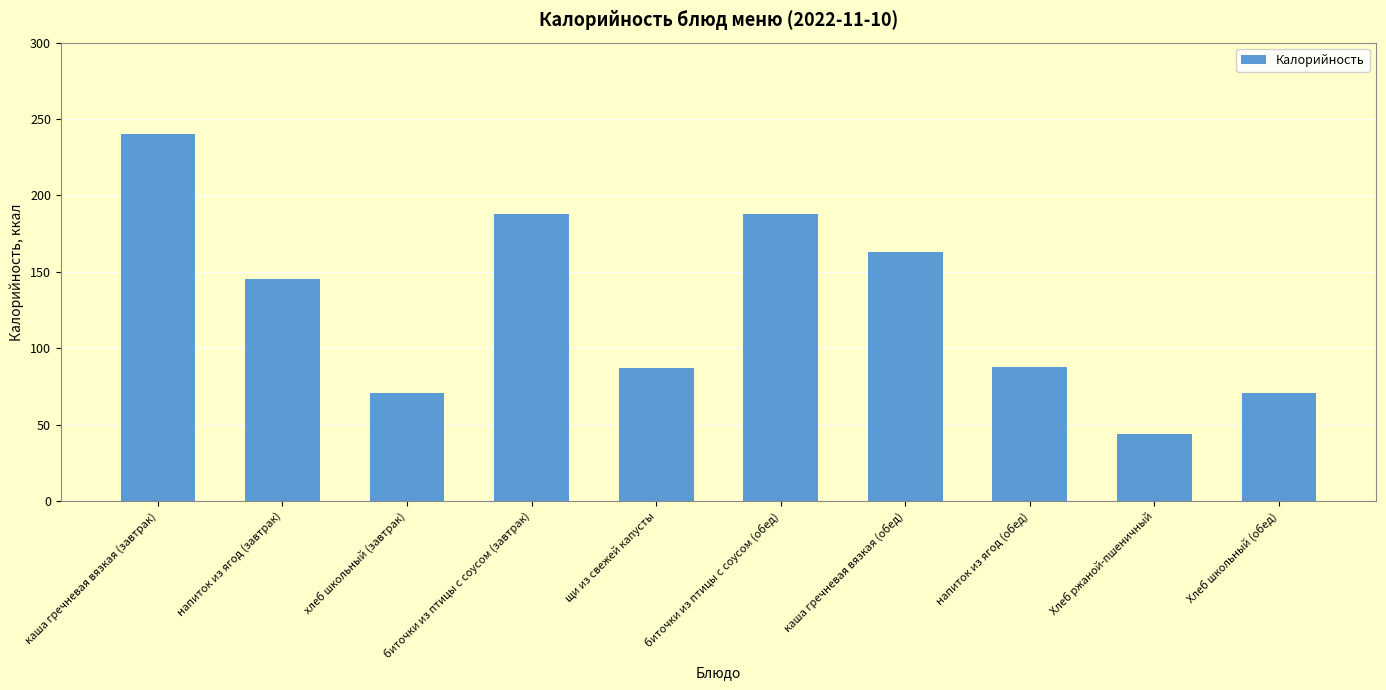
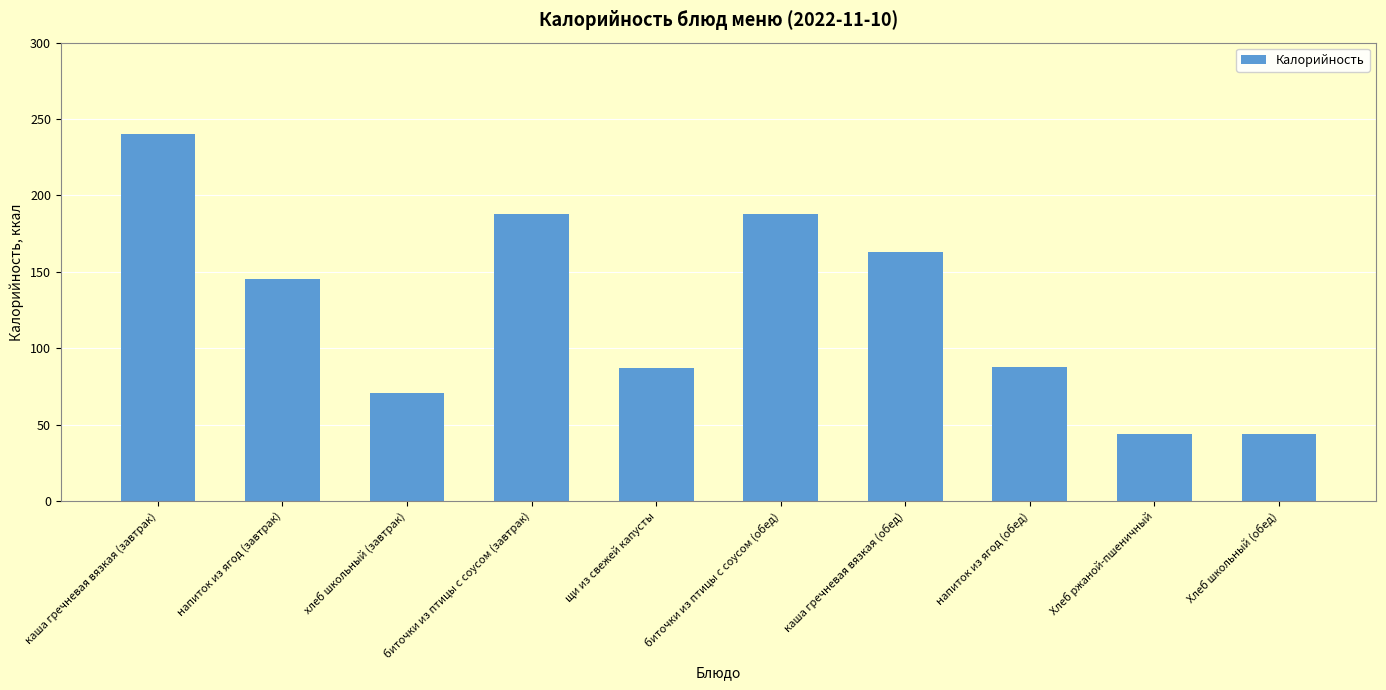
  {
    "каша гречневая вязкая (завтрак)": 240,
    "напиток из ягод (завтрак)": 145,
    "хлеб школьный (завтрак)": 71,
    "биточки из птицы с соусом (завтрак)": 188,
    "щи из свежей капусты": 87,
    "биточки из птицы с соусом (обед)": 188,
    "каша гречневая вязкая (обед)": 163,
    "напиток из ягод (обед)": 88,
    "Хлеб ржаной-пшеничный": 44,
-   "Хлеб школьный (обед)": 71
+   "Хлеб школьный (обед)": 44
  }
